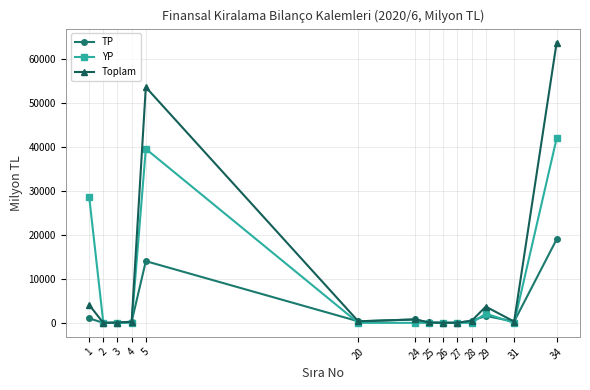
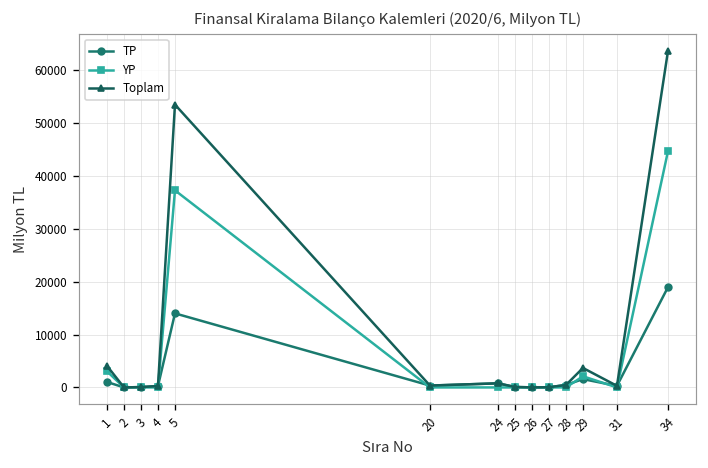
  {
    "YP": {
-     "1": 29000,
-     "5": 39000,
+     "1": 3000,
+     "5": 37000,
      "24": 0,
-     "34": 42000
+     "34": 45000
    }
  }
